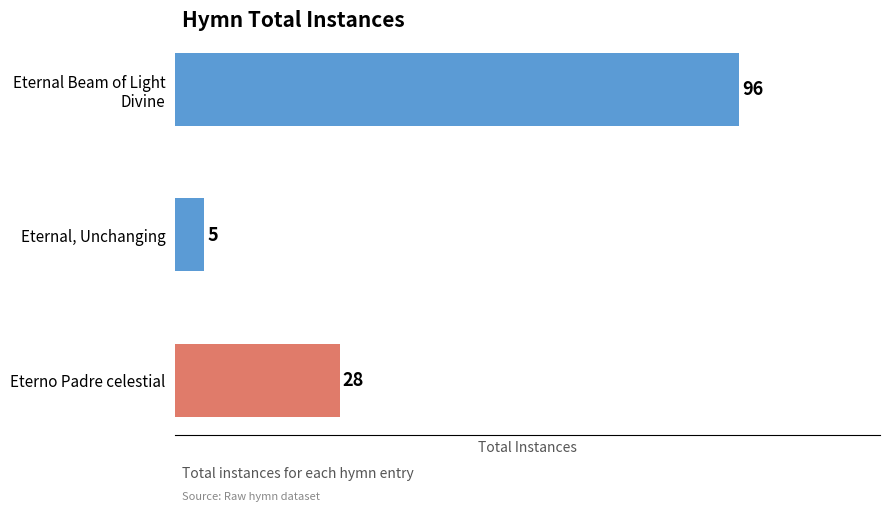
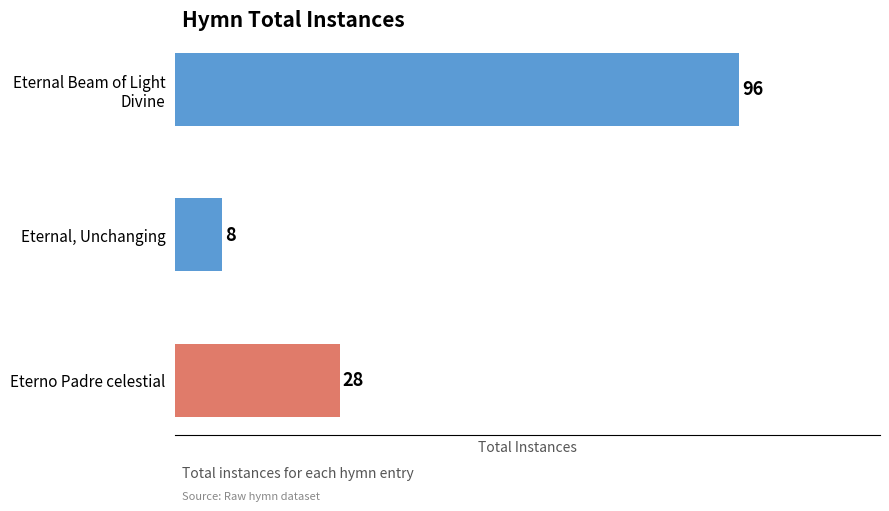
  {
    "Eternal Beam of Light Divine": 96,
-   "Eternal, Unchanging": 5,
+   "Eternal, Unchanging": 8,
    "Eterno Padre celestial": 28
  }
